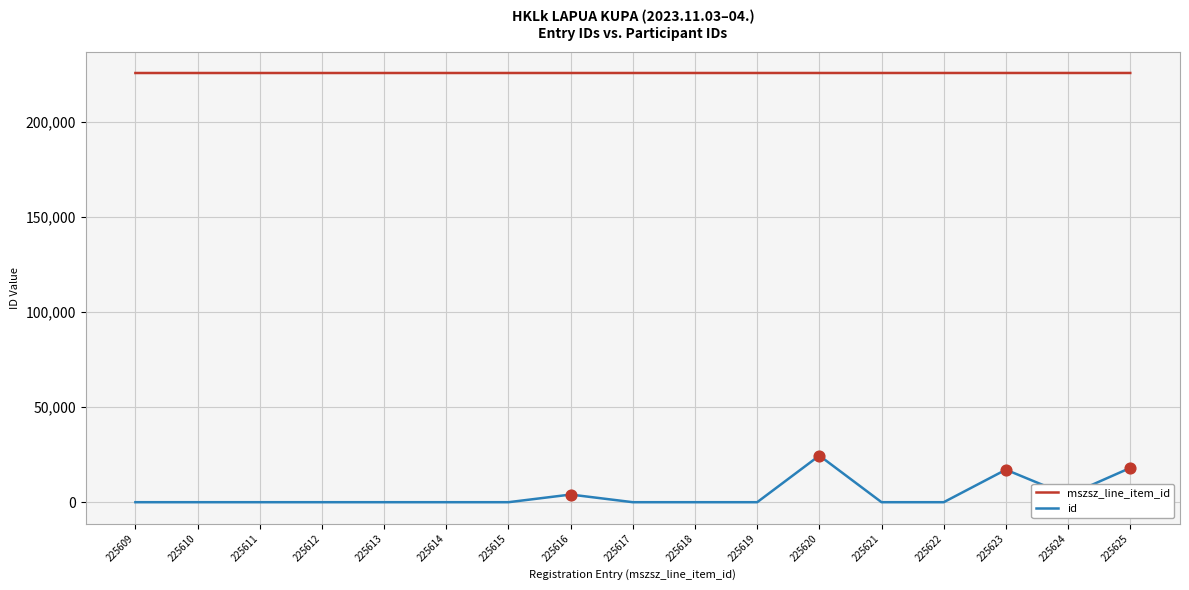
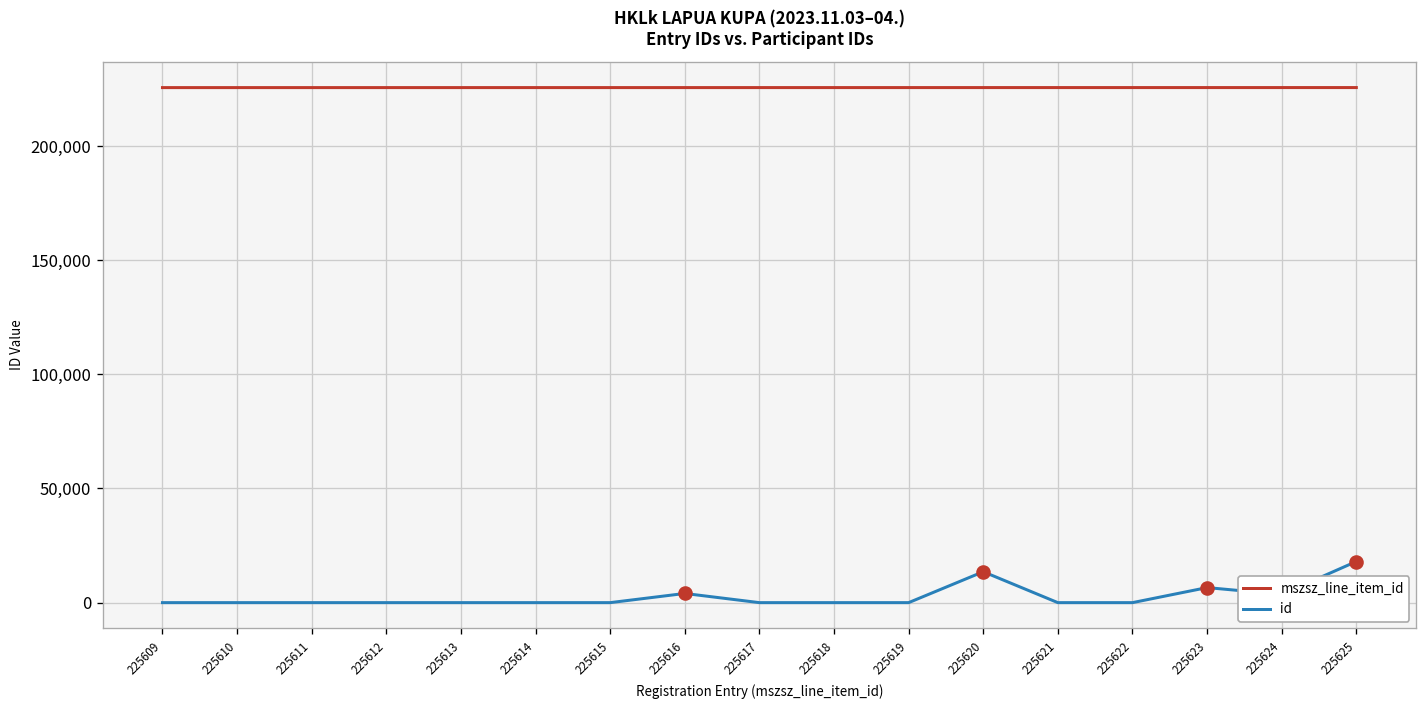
  {
    "id": {
      "225609": "0",
      "225610": "0",
      "225611": "0",
      "225612": "0",
      "225613": "0",
      "225614": "0",
      "225615": "0",
      "225617": "0",
      "225618": "0",
      "225619": "0",
-     "225620": "24,000",
+     "225620": "14,000",
      "225621": "0",
      "225622": "0",
-     "225623": "17,000"
+     "225623": "7,000"
    }
  }
